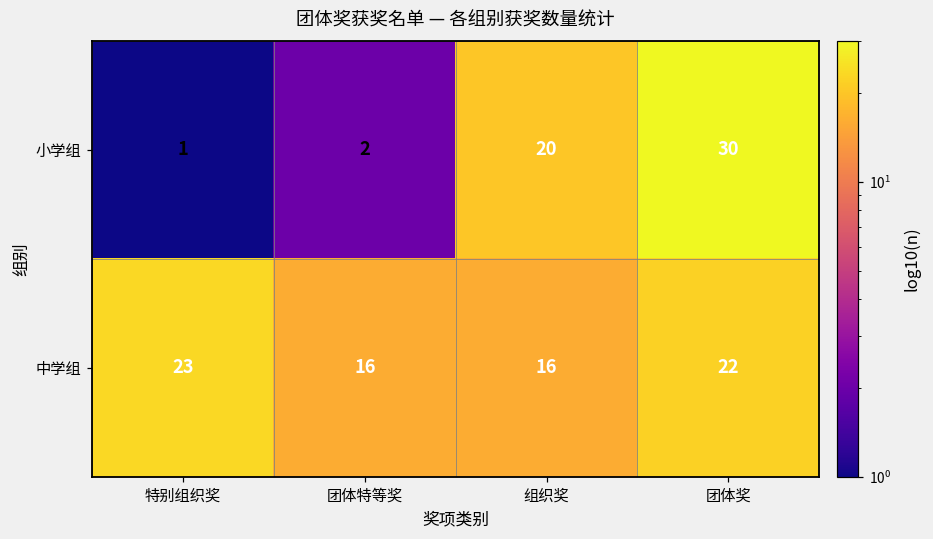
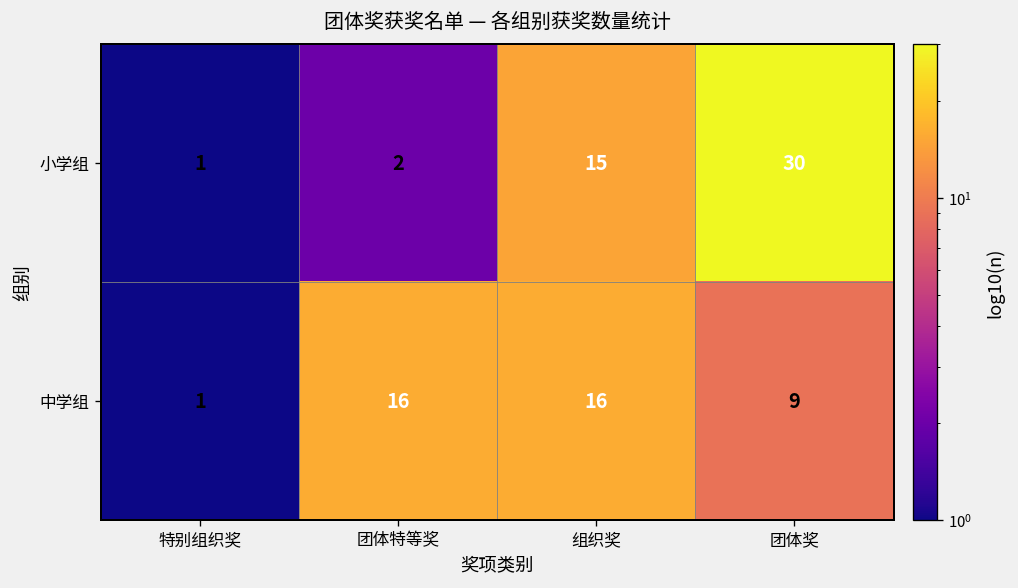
  {
    "小学组": {
      "特别组织奖": 1,
      "团体特等奖": 2,
-     "组织奖": 20,
+     "组织奖": 15,
      "团体奖": 30
    },
    "中学组": {
-     "特别组织奖": 23,
+     "特别组织奖": 1,
      "团体特等奖": 16,
      "组织奖": 16,
-     "团体奖": 22
+     "团体奖": 9
    }
  }
